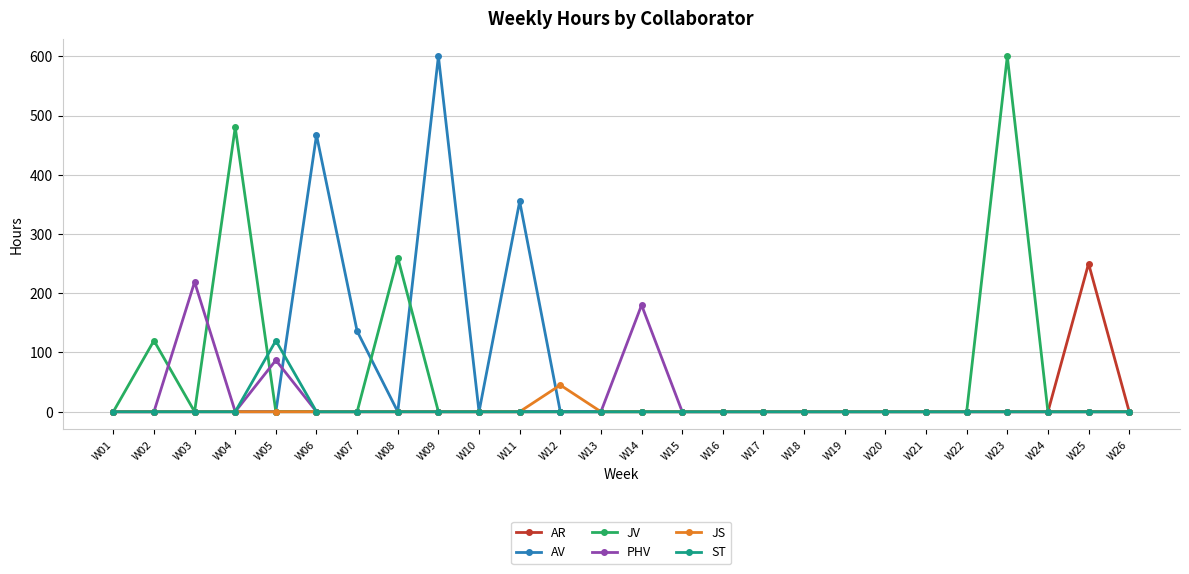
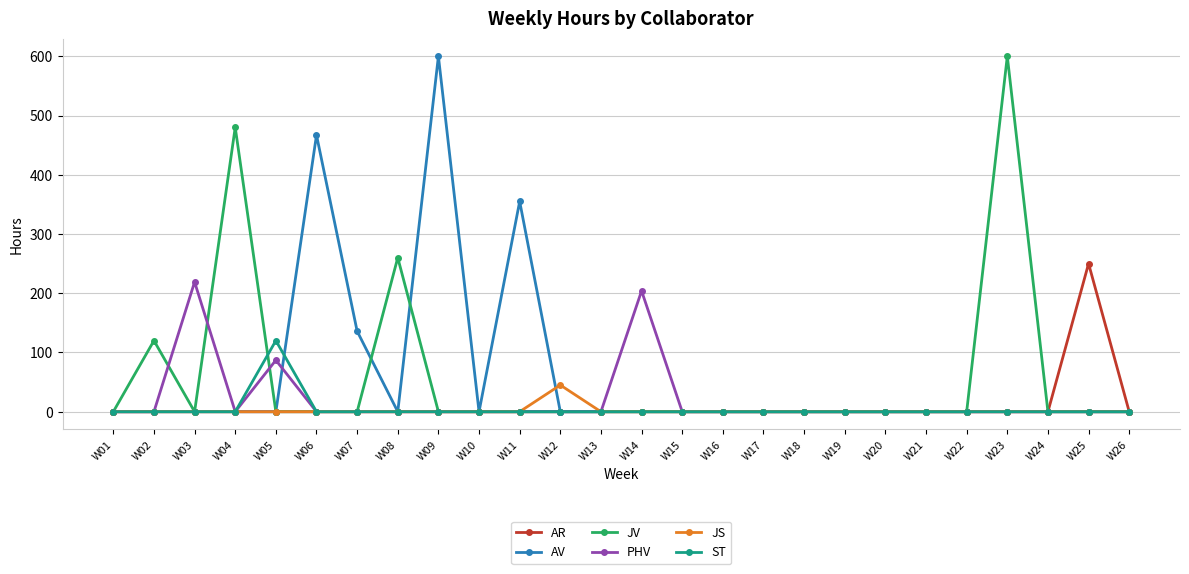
  {
    "AR": {
      "W25": 250
    },
    "AV": {
      "W06": 470,
      "W07": 140,
      "W09": 600,
      "W11": 360
    },
    "PHV": {
      "W03": 220,
      "W05": 90,
-     "W14": 180
+     "W14": 200
    },
    "JS": {
      "W12": 50
    }
  }
